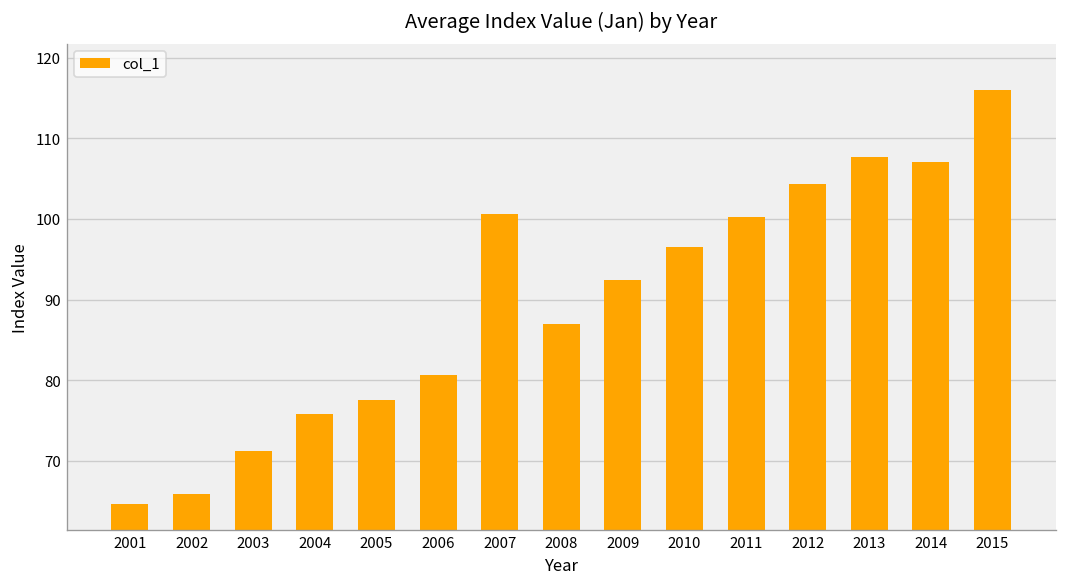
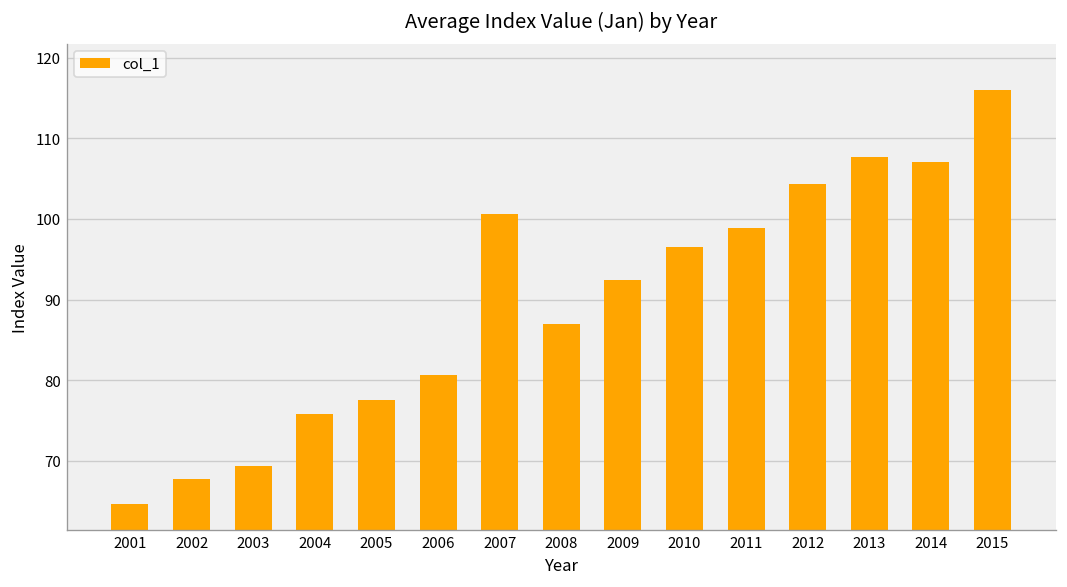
  {
    "2001": 65,
-   "2002": 66,
-   "2003": 71,
+   "2002": 68,
+   "2003": 69,
    "2004": 76,
    "2005": 78,
    "2006": 81,
    "2007": 101,
    "2008": 87,
    "2009": 92,
    "2010": 97,
-   "2011": 100,
+   "2011": 99,
    "2012": 104,
    "2013": 108,
    "2014": 107,
    "2015": 116
  }
